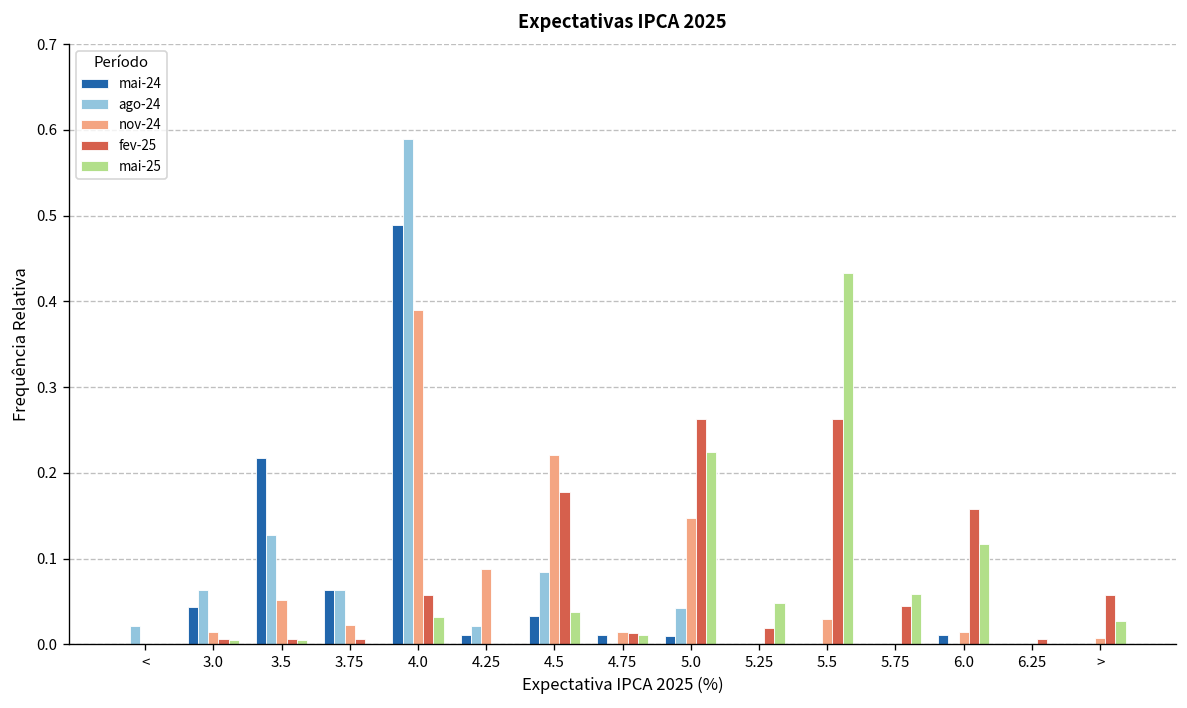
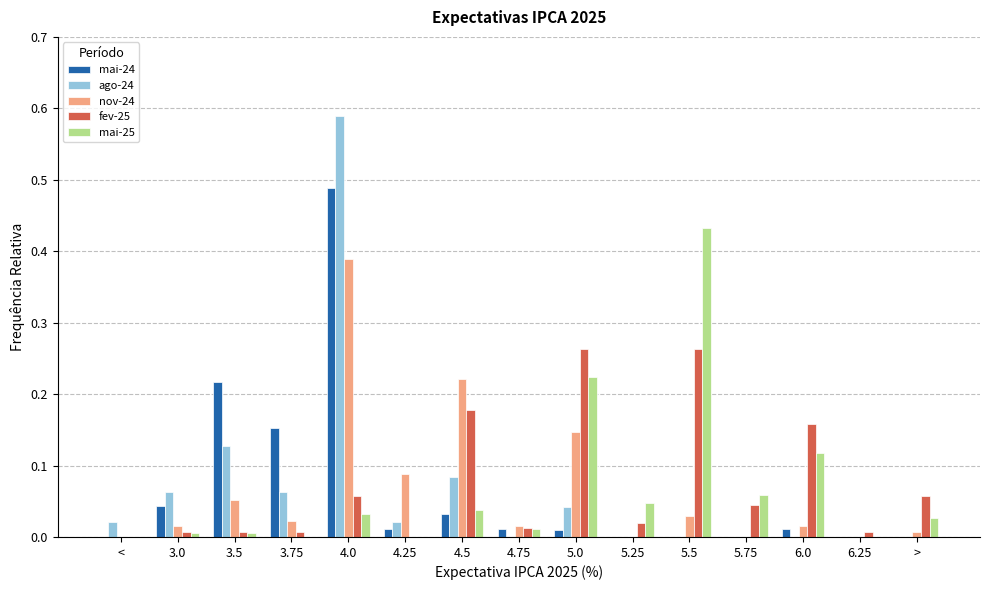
  {
    "mai-24": {
      "<": 0.00,
      "3.0": 0.04,
      "3.5": 0.22,
-     "3.75": 0.06,
+     "3.75": 0.15,
      "4.0": 0.49,
      "4.25": 0.01,
      "4.5": 0.03,
      "4.75": 0.01,
      "5.0": 0.01,
      "5.25": 0.00,
      "5.5": 0.00,
      "5.75": 0.00,
      "6.0": 0.01,
      "6.25": 0.00,
      ">": 0.00
    },
    "ago-24": {
      "<": 0.02,
      "3.0": 0.06,
      "3.5": 0.13,
      "3.75": 0.06,
      "4.0": 0.59,
      "4.25": 0.02,
      "4.5": 0.08,
      "4.75": 0.00,
      "5.0": 0.04,
      "5.25": 0.00,
      "5.5": 0.00,
      "5.75": 0.00,
      "6.0": 0.00,
      "6.25": 0.00,
      ">": 0.00
    },
    "nov-24": {
      "<": 0.00,
      "3.0": 0.01,
      "3.5": 0.05,
      "3.75": 0.02,
      "4.0": 0.39,
      "4.25": 0.09,
      "4.5": 0.22,
      "4.75": 0.01,
      "5.0": 0.15,
      "5.25": 0.00,
      "5.5": 0.03,
      "5.75": 0.00,
      "6.0": 0.01,
      "6.25": 0.00,
      ">": 0.01
    },
    "fev-25": {
      "<": 0.00,
      "3.0": 0.01,
      "3.5": 0.01,
      "3.75": 0.01,
      "4.0": 0.06,
      "4.25": 0.00,
      "4.5": 0.18,
      "4.75": 0.01,
      "5.0": 0.26,
      "5.25": 0.02,
      "5.5": 0.26,
      "5.75": 0.04,
      "6.0": 0.16,
      "6.25": 0.01,
      ">": 0.06
    },
    "mai-25": {
      "<": 0.00,
      "3.0": 0.01,
      "3.5": 0.01,
      "3.75": 0.00,
      "4.0": 0.03,
      "4.25": 0.00,
      "4.5": 0.04,
      "4.75": 0.01,
      "5.0": 0.22,
      "5.25": 0.05,
      "5.5": 0.43,
      "5.75": 0.06,
      "6.0": 0.12,
      "6.25": 0.00,
      ">": 0.03
    }
  }
